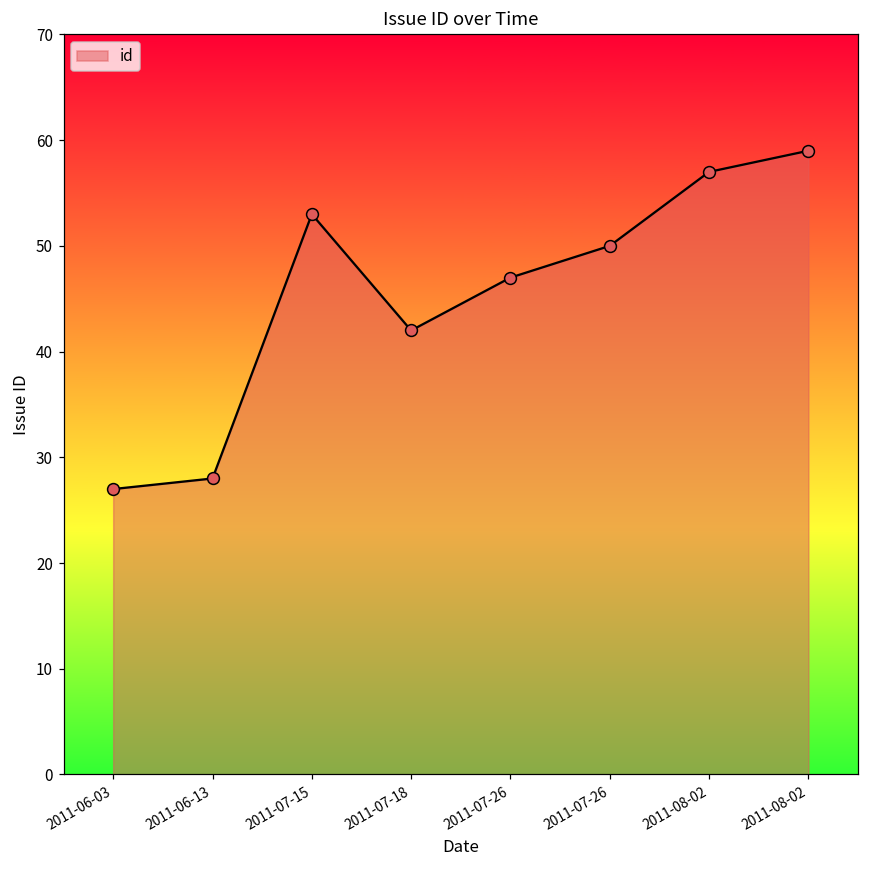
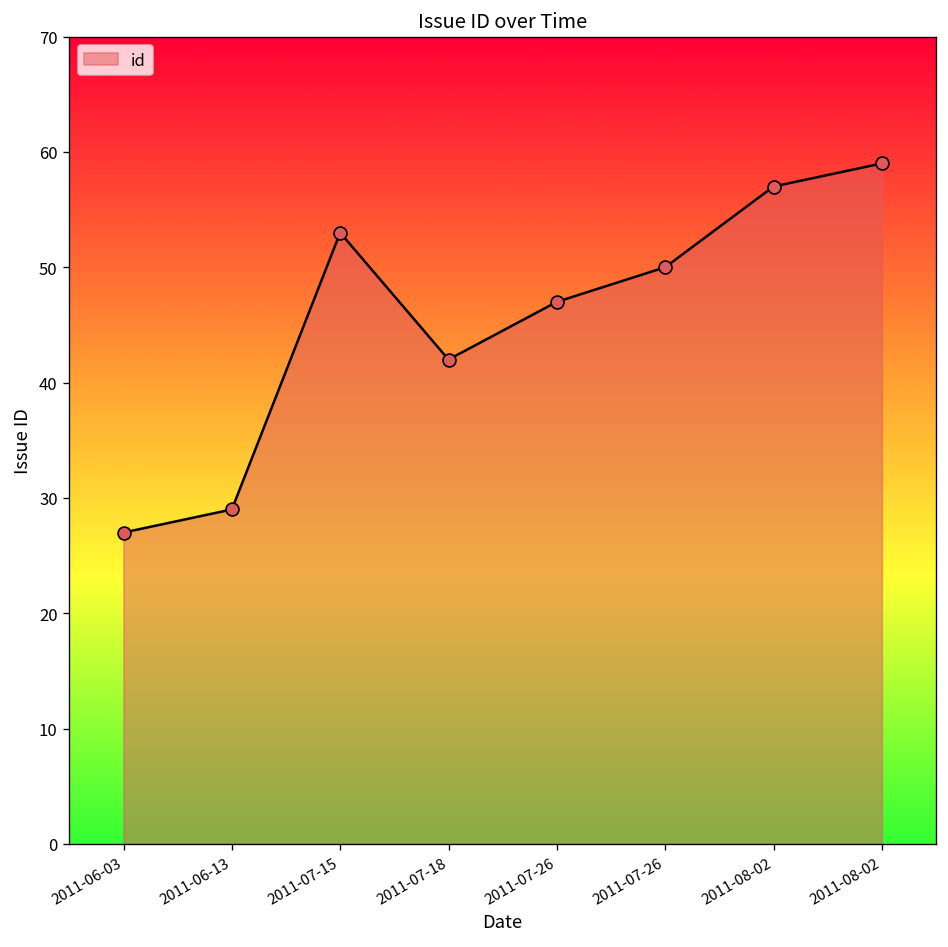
  {
    "2011-06-03": 27,
-   "2011-06-13": 28,
+   "2011-06-13": 29,
    "2011-07-15": 53,
    "2011-07-18": 42
  }
